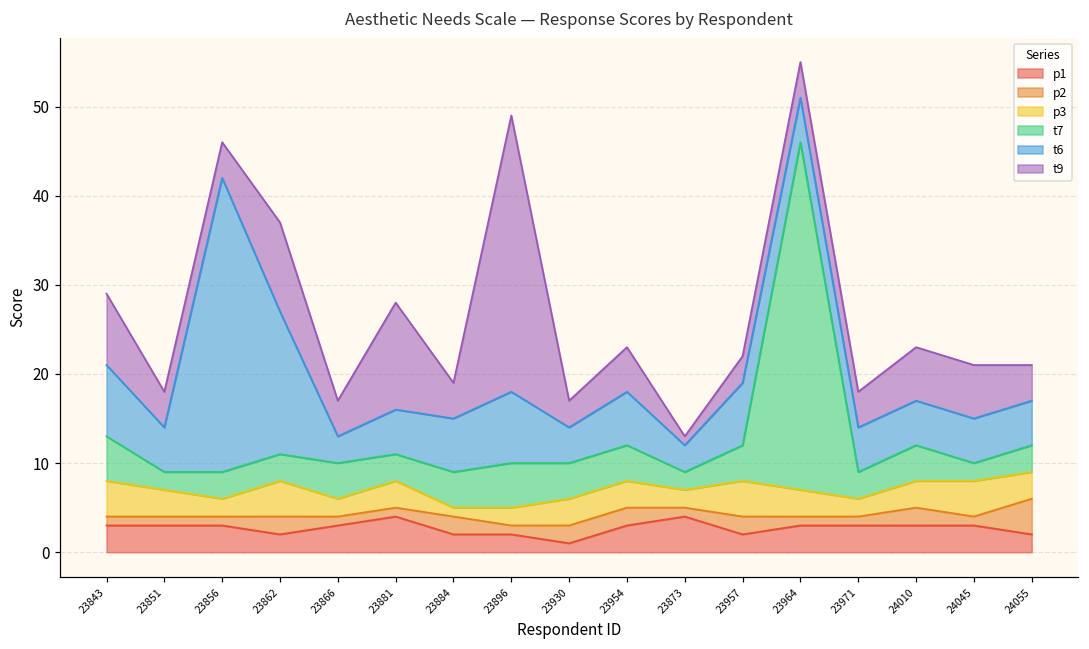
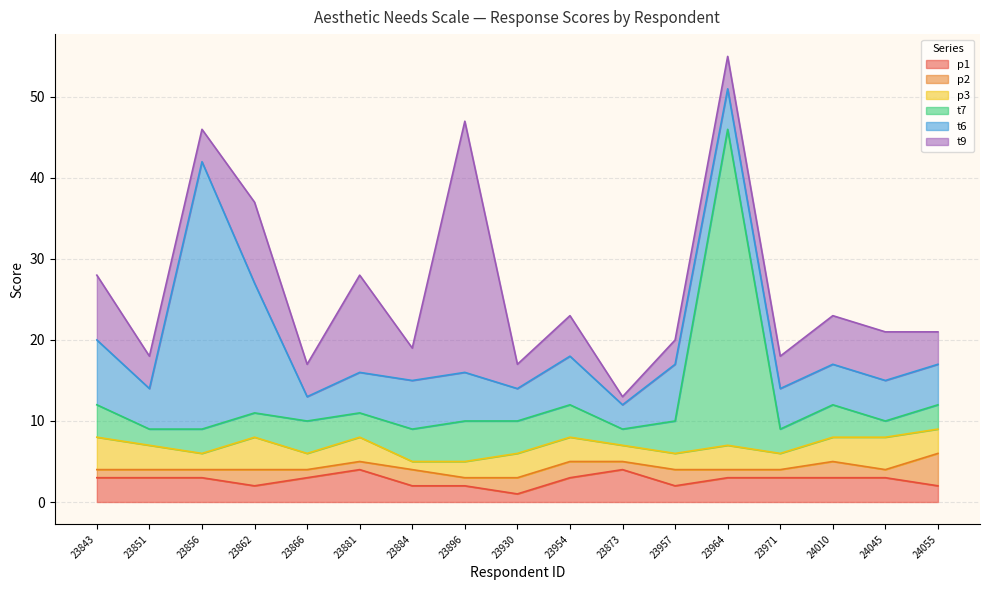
  {
    "p3": {
      "23843": 4,
      "23851": 3,
      "23856": 2,
      "23862": 4,
      "23866": 2,
      "23881": 3,
      "23884": 1,
      "23896": 2,
      "23930": 3,
      "23954": 3,
      "23873": 2,
-     "23957": 4,
+     "23957": 2,
      "23964": 3,
      "23971": 2,
      "24010": 3,
      "24045": 4,
      "24055": 3
    },
    "t7": {
-     "23843": 5,
+     "23843": 4,
      "23851": 2,
      "23856": 3,
      "23862": 3,
      "23866": 4,
      "23881": 3,
      "23884": 4,
      "23896": 5,
      "23930": 4,
      "23954": 4,
      "23873": 2,
      "23957": 4,
      "23964": 39,
      "23971": 3,
      "24010": 4,
      "24045": 2,
      "24055": 3
    },
    "t6": {
      "23843": 8,
      "23851": 5,
      "23856": 33,
      "23862": 16,
      "23866": 3,
      "23881": 5,
      "23884": 6,
-     "23896": 8,
+     "23896": 6,
      "23930": 4,
      "23954": 6,
      "23873": 3,
      "23957": 7,
      "23964": 5,
      "23971": 5,
      "24010": 5,
      "24045": 5,
      "24055": 5
    },
    "t9": {
      "23843": 8,
      "23851": 4,
      "23856": 4,
      "23862": 10,
      "23866": 4,
      "23881": 12,
      "23884": 4,
      "23896": 31,
      "23930": 3,
      "23954": 5,
      "23873": 1,
      "23957": 3,
      "23964": 4,
      "23971": 4,
      "24010": 6,
      "24045": 6,
      "24055": 4
    }
  }
